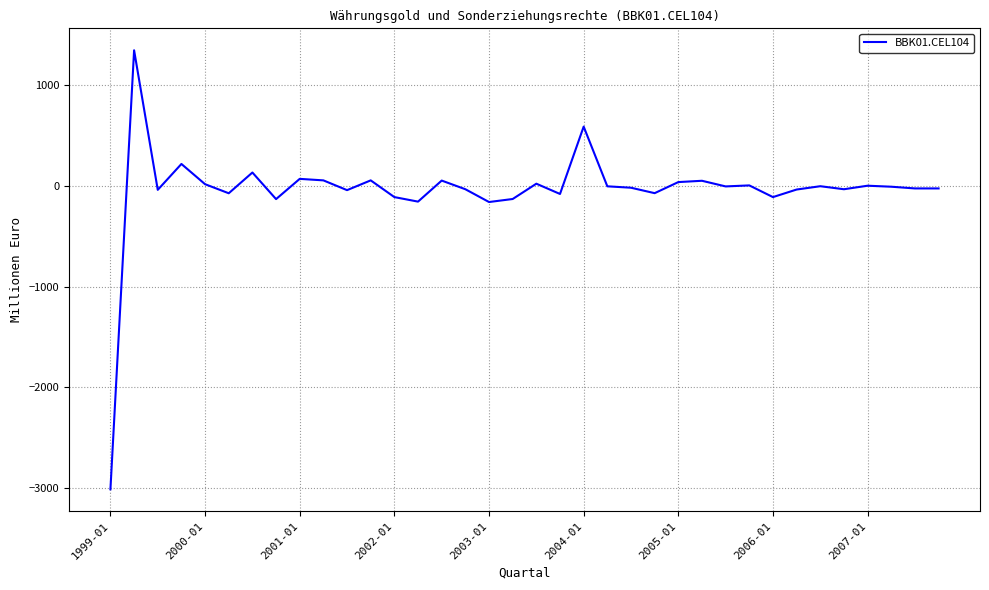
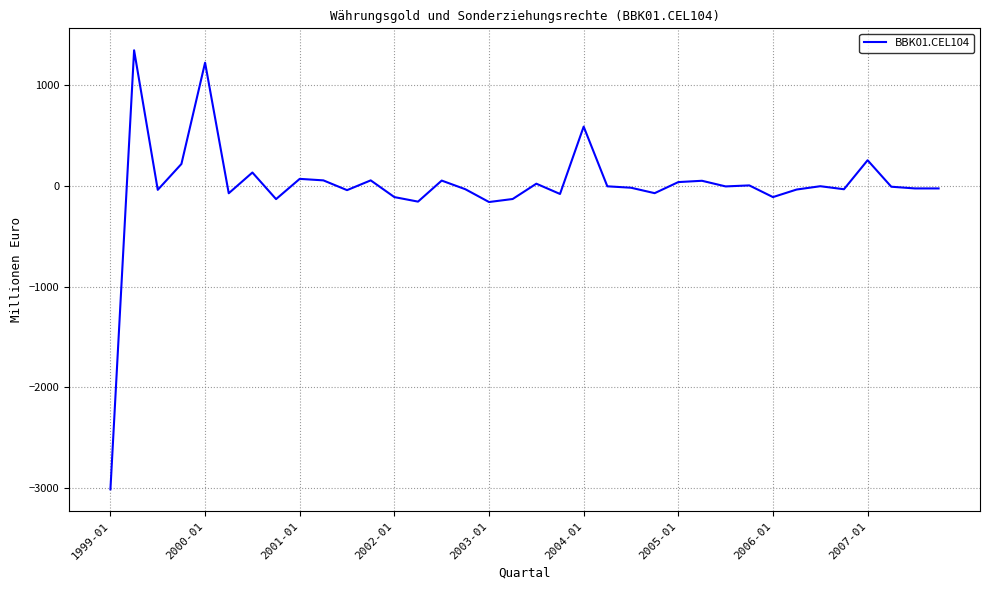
  {
    "1999-01": -3010,
-   "2000-01": 20,
+   "2000-01": 1220,
    "2001-01": 70,
    "2002-01": -110,
    "2003-01": -160,
    "2004-01": 590,
    "2005-01": 40,
    "2006-01": -110,
-   "2007-01": 0
+   "2007-01": 260
  }
